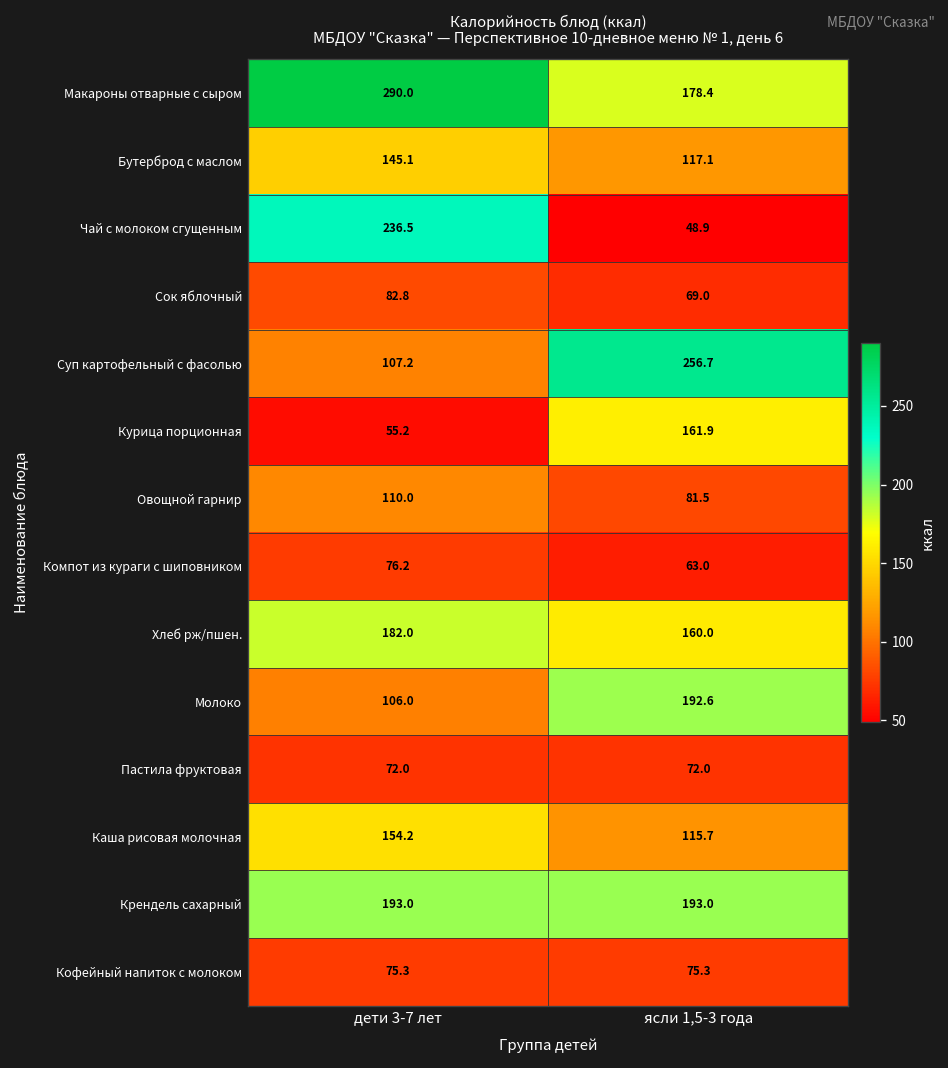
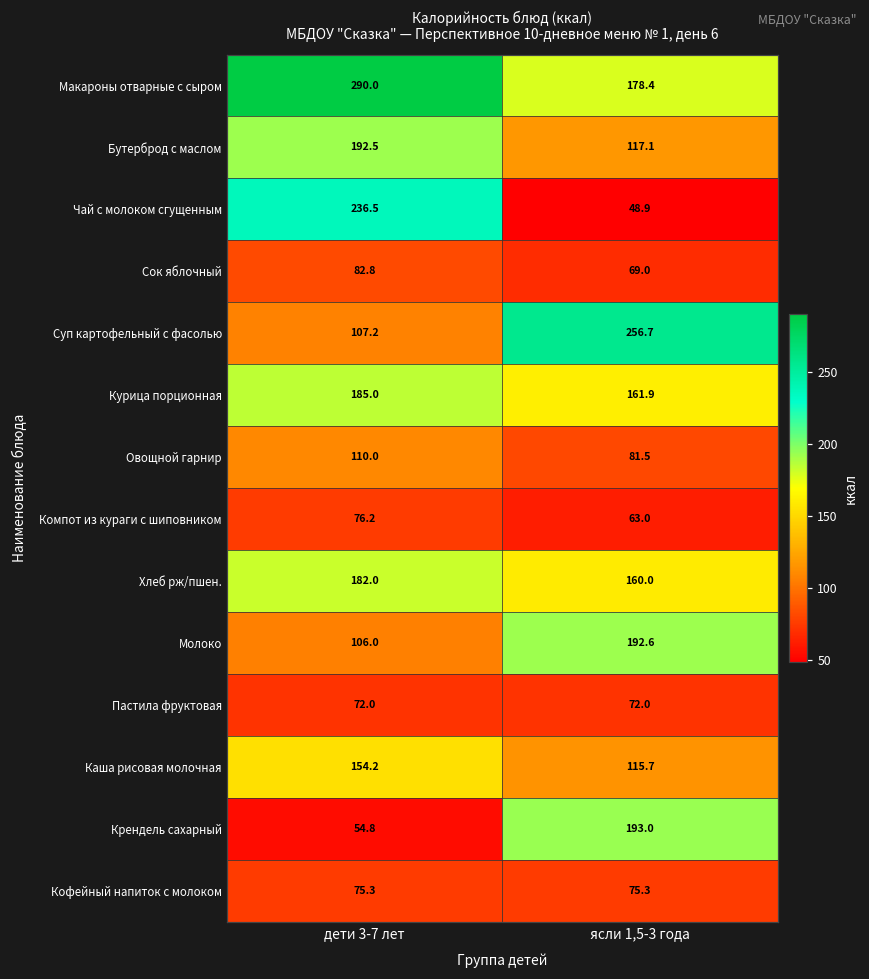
  {
    "Макароны отварные с сыром": {
      "дети 3-7 лет": 290.0,
      "ясли 1,5-3 года": 178.4
    },
    "Бутерброд с маслом": {
-     "дети 3-7 лет": 145.1,
+     "дети 3-7 лет": 192.5,
      "ясли 1,5-3 года": 117.1
    },
    "Чай с молоком сгущенным": {
      "дети 3-7 лет": 236.5,
      "ясли 1,5-3 года": 48.9
    },
    "Сок яблочный": {
      "дети 3-7 лет": 82.8,
      "ясли 1,5-3 года": 69.0
    },
    "Суп картофельный с фасолью": {
      "дети 3-7 лет": 107.2,
      "ясли 1,5-3 года": 256.7
    },
    "Курица порционная": {
-     "дети 3-7 лет": 55.2,
+     "дети 3-7 лет": 185.0,
      "ясли 1,5-3 года": 161.9
    },
    "Овощной гарнир": {
      "дети 3-7 лет": 110.0,
      "ясли 1,5-3 года": 81.5
    },
    "Компот из кураги с шиповником": {
      "дети 3-7 лет": 76.2,
      "ясли 1,5-3 года": 63.0
    },
    "Хлеб рж/пшен.": {
      "дети 3-7 лет": 182.0,
      "ясли 1,5-3 года": 160.0
    },
    "Молоко": {
      "дети 3-7 лет": 106.0,
      "ясли 1,5-3 года": 192.6
    },
    "Пастила фруктовая": {
      "дети 3-7 лет": 72.0,
      "ясли 1,5-3 года": 72.0
    },
    "Каша рисовая молочная": {
      "дети 3-7 лет": 154.2,
      "ясли 1,5-3 года": 115.7
    },
    "Крендель сахарный": {
-     "дети 3-7 лет": 193.0,
+     "дети 3-7 лет": 54.8,
      "ясли 1,5-3 года": 193.0
    },
    "Кофейный напиток с молоком": {
      "дети 3-7 лет": 75.3,
      "ясли 1,5-3 года": 75.3
    }
  }
